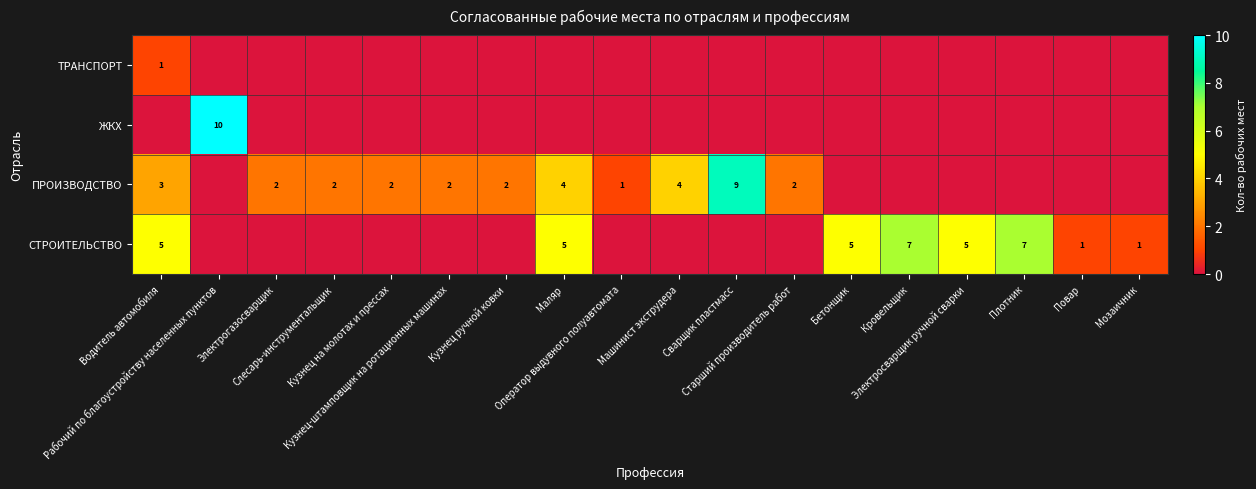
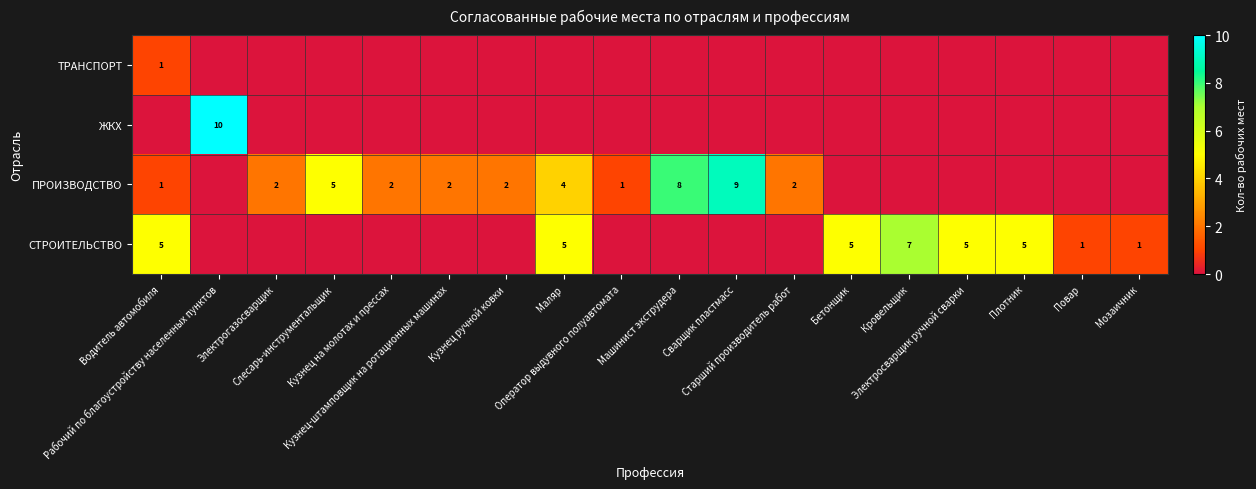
  {
    "ТРАНСПОРТ": {
      "Водитель автомобиля": 1
    },
    "ЖКХ": {
      "Рабочий по благоустройству населенных пунктов": 10
    },
    "ПРОИЗВОДСТВО": {
-     "Водитель автомобиля": 3,
+     "Водитель автомобиля": 1,
      "Электрогазосварщик": 2,
-     "Слесарь-инструментальщик": 2,
+     "Слесарь-инструментальщик": 5,
      "Кузнец на молотах и прессах": 2,
      "Кузнец-штамповщик на ротационных машинах": 2,
      "Кузнец ручной ковки": 2,
      "Маляр": 4,
      "Оператор выдувного полуавтомата": 1,
-     "Машинист экструдера": 4,
+     "Машинист экструдера": 8,
      "Сварщик пластмасс": 9,
      "Старший производитель работ": 2
    },
    "СТРОИТЕЛЬСТВО": {
      "Водитель автомобиля": 5,
      "Маляр": 5,
      "Бетонщик": 5,
      "Кровельщик": 7,
      "Электросварщик ручной сварки": 5,
-     "Плотник": 7,
+     "Плотник": 5,
      "Повар": 1,
      "Мозаичник": 1
    }
  }
